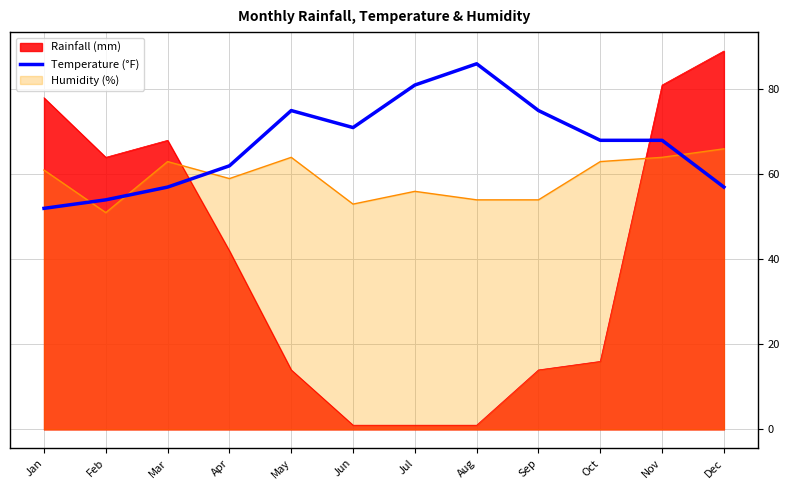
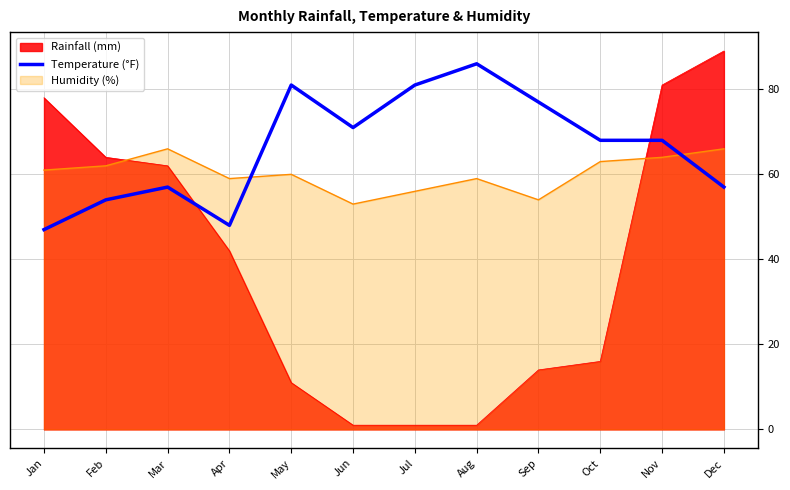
  {
    "Rainfall (mm)": {
      "Jan": 78,
      "Feb": 64,
-     "Mar": 68,
+     "Mar": 62,
      "Apr": 42,
-     "May": 14,
+     "May": 11,
      "Jun": 1,
      "Jul": 1,
      "Aug": 1,
      "Sep": 14,
      "Oct": 16,
      "Nov": 81,
      "Dec": 89
    },
    "Temperature (°F)": {
-     "Jan": 52,
+     "Jan": 47,
      "Feb": 54,
      "Mar": 57,
-     "Apr": 62,
-     "May": 75,
+     "Apr": 48,
+     "May": 81,
      "Jun": 71,
      "Jul": 81,
      "Aug": 86,
-     "Sep": 75,
+     "Sep": 77,
      "Oct": 68,
      "Nov": 68,
      "Dec": 57
    },
    "Humidity (%)": {
      "Jan": 61,
-     "Feb": 51,
-     "Mar": 63,
+     "Feb": 62,
+     "Mar": 66,
      "Apr": 59,
-     "May": 64,
+     "May": 60,
      "Jun": 53,
      "Jul": 56,
-     "Aug": 54,
+     "Aug": 59,
      "Sep": 54,
      "Oct": 63,
      "Nov": 64,
      "Dec": 66
    }
  }
